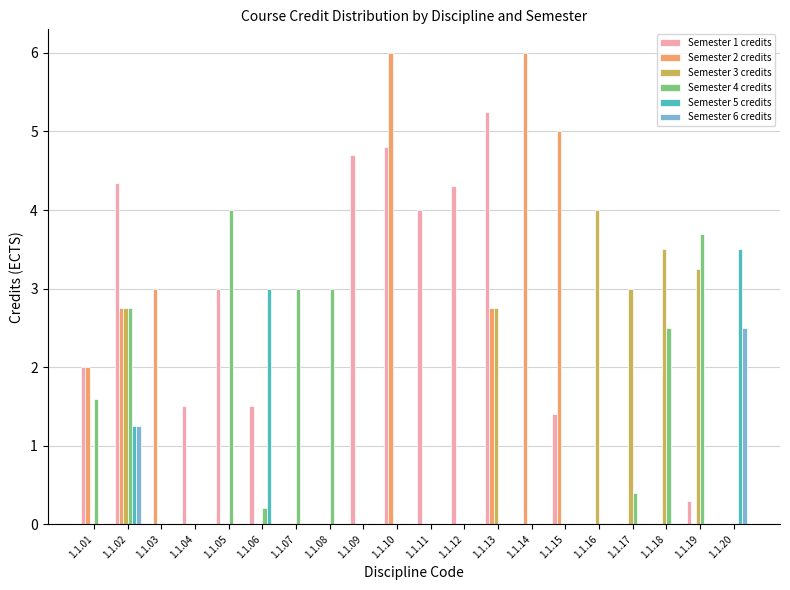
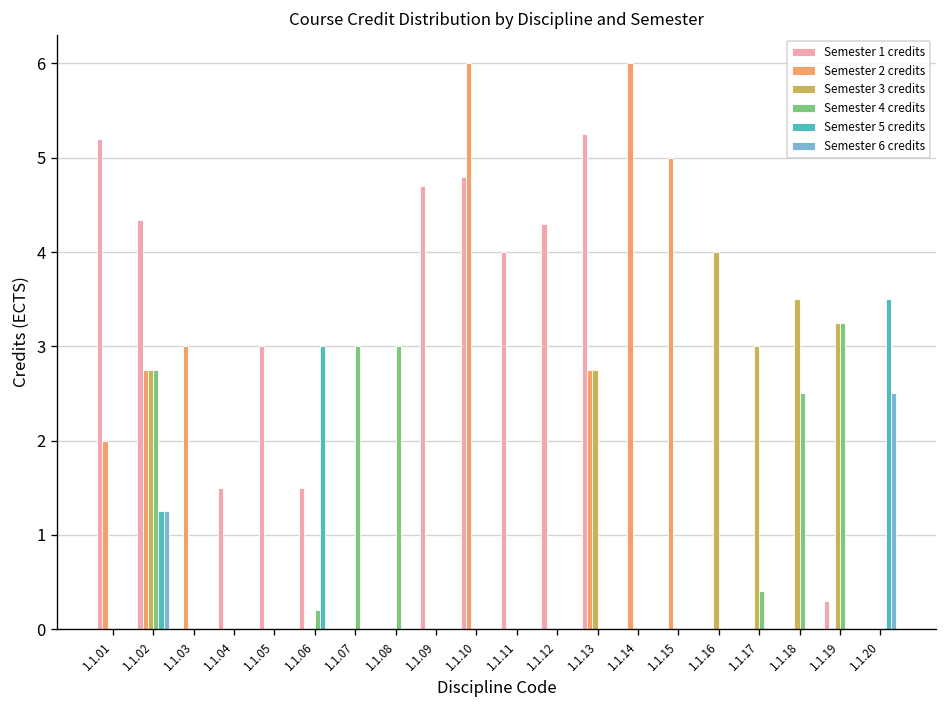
  {
    "Semester 1 credits": {
-     "1.1.01": 2.0,
+     "1.1.01": 5.2,
      "1.1.02": 4.3,
      "1.1.03": 0.0,
      "1.1.04": 1.5,
      "1.1.05": 3.0,
      "1.1.06": 1.5,
      "1.1.07": 0.0,
      "1.1.08": 0.0,
      "1.1.09": 4.7,
      "1.1.10": 4.8,
      "1.1.11": 4.0,
      "1.1.12": 4.3,
      "1.1.13": 5.3,
      "1.1.14": 0.0,
-     "1.1.15": 1.4,
+     "1.1.15": 0.0,
      "1.1.16": 0.0,
      "1.1.17": 0.0,
      "1.1.18": 0.0,
      "1.1.19": 0.3,
      "1.1.20": 0.0
    },
    "Semester 4 credits": {
-     "1.1.01": 1.6,
+     "1.1.01": 0.0,
      "1.1.02": 2.8,
      "1.1.03": 0.0,
      "1.1.04": 0.0,
-     "1.1.05": 4,
+     "1.1.05": 0,
      "1.1.06": 0.2,
      "1.1.07": 3.0,
      "1.1.08": 3.0,
      "1.1.09": 0.0,
      "1.1.10": 0.0,
      "1.1.11": 0.0,
      "1.1.12": 0.0,
      "1.1.13": 0.0,
      "1.1.14": 0.0,
      "1.1.15": 0.0,
      "1.1.16": 0.0,
      "1.1.17": 0.4,
      "1.1.18": 2.5,
-     "1.1.19": 3.7,
+     "1.1.19": 3.3,
      "1.1.20": 0.0
    }
  }
